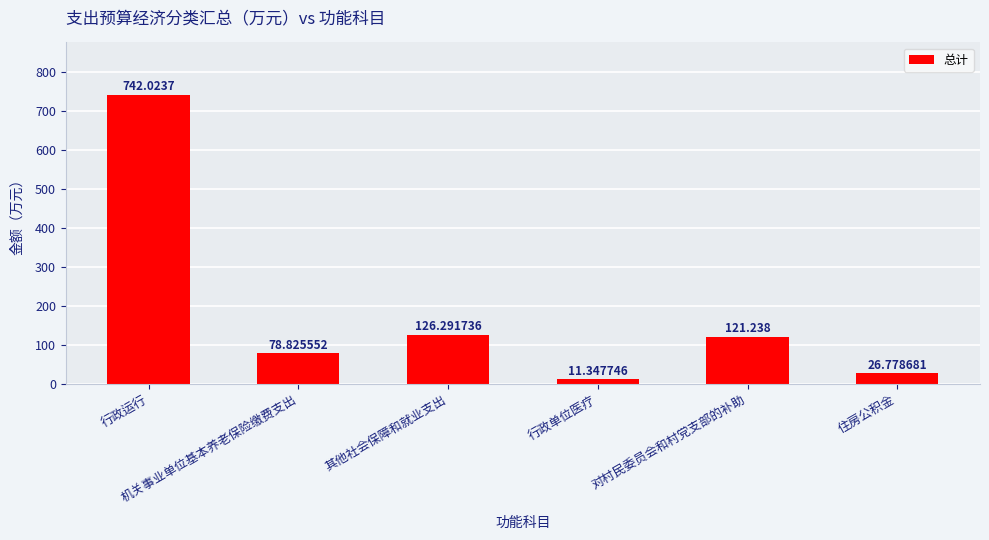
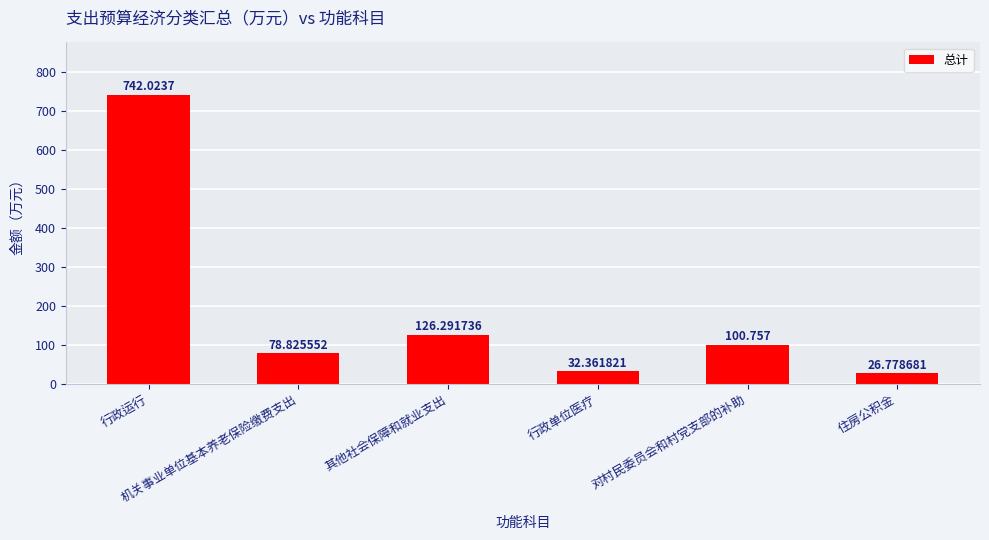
  {
    "行政运行": 742.0237,
    "机关事业单位基本养老保险缴费支出": 78.825552,
    "其他社会保障和就业支出": 126.291736,
-   "行政单位医疗": 11.347746,
-   "对村民委员会和村党支部的补助": 121.238,
+   "行政单位医疗": 32.361821,
+   "对村民委员会和村党支部的补助": 100.757,
    "住房公积金": 26.778681
  }
